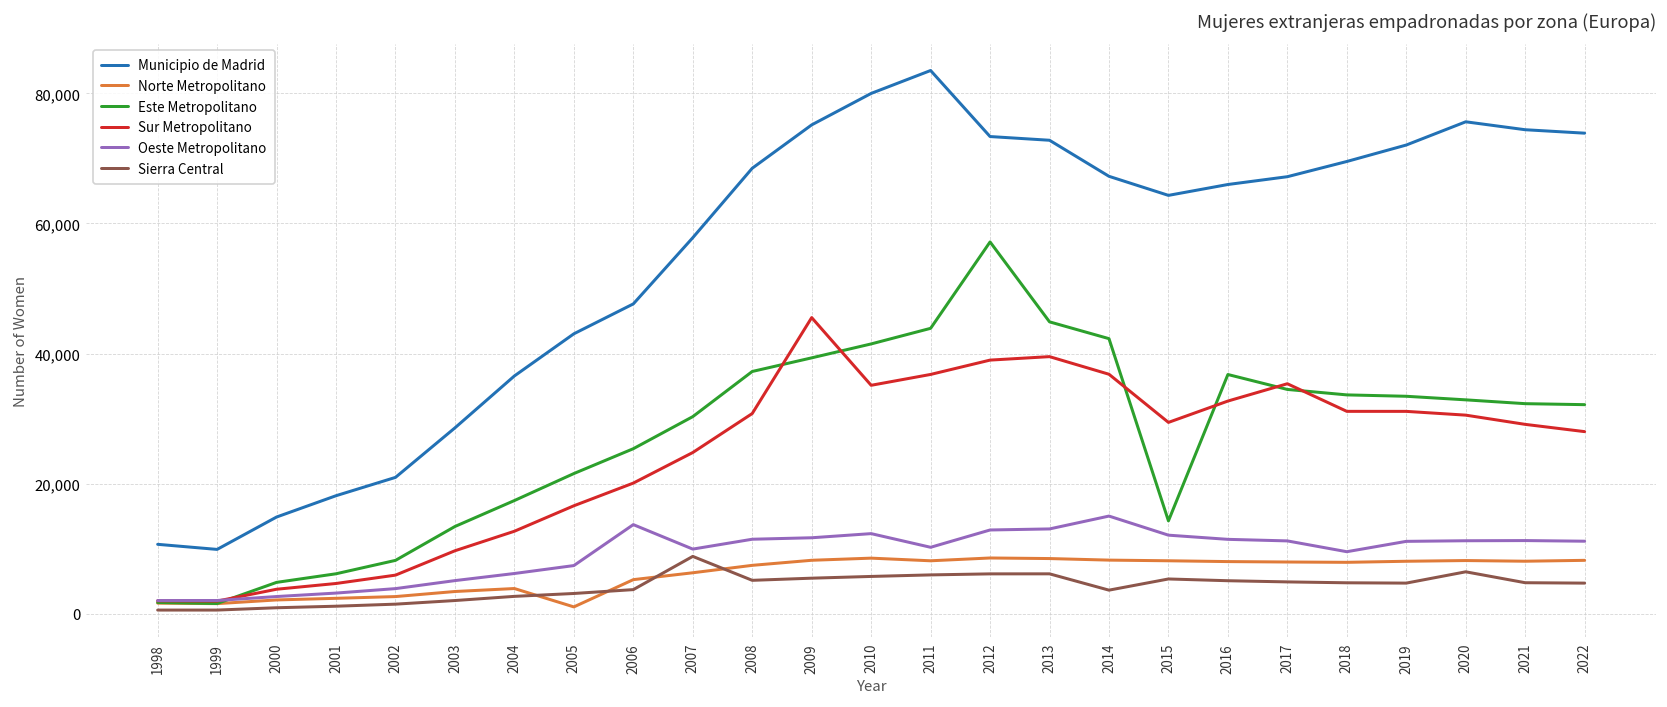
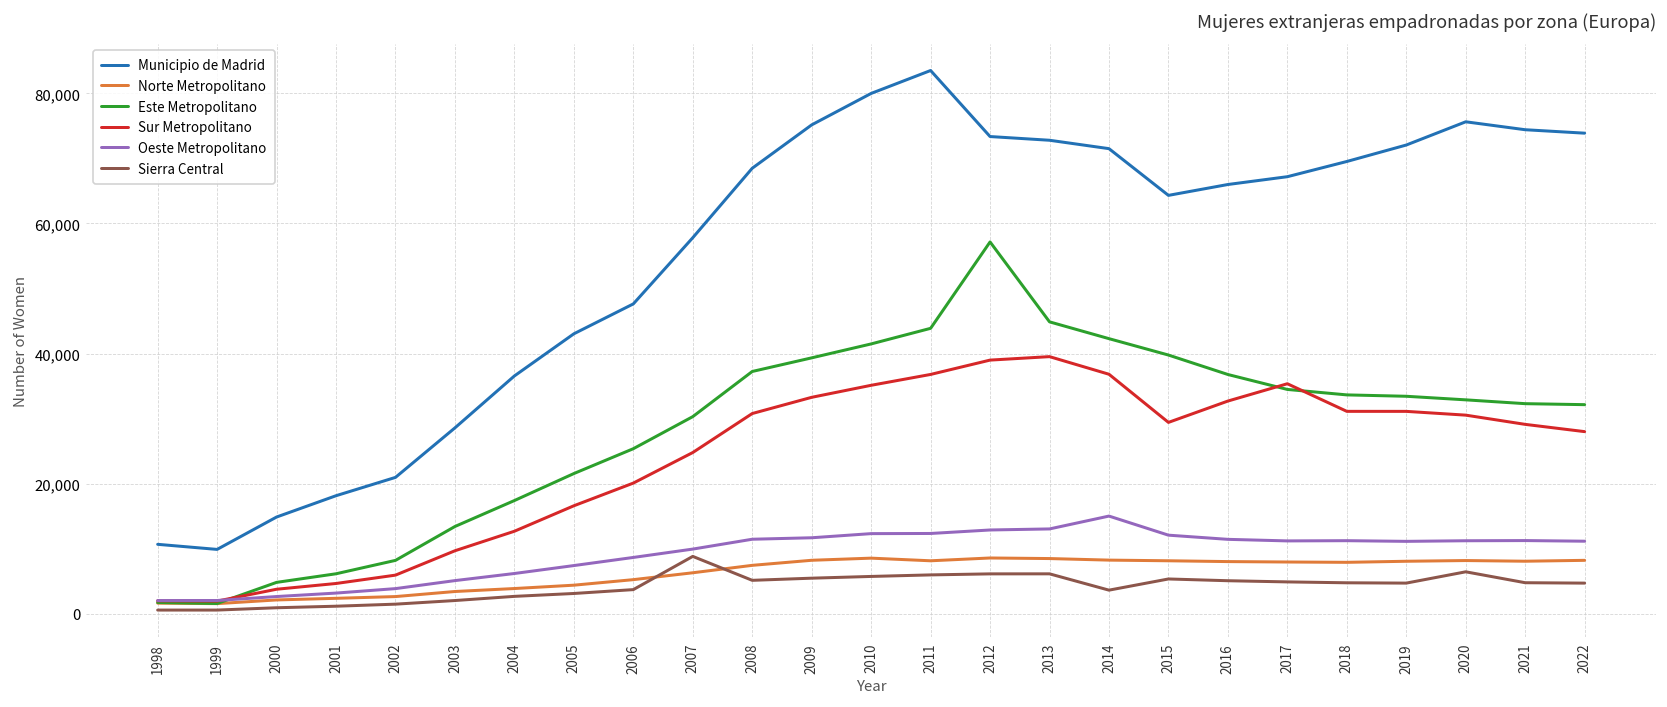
  {
    "Municipio de Madrid": {
      "1998": "11,000",
      "1999": "10,000",
      "2000": "15,000",
      "2001": "18,000",
      "2002": "21,000",
      "2003": "29,000",
      "2004": "37,000",
      "2005": "43,000",
      "2006": "48,000",
      "2007": "58,000",
      "2008": "68,000",
      "2009": "75,000",
      "2010": "80,000",
      "2011": "84,000",
      "2012": "73,000",
      "2013": "73,000",
-     "2014": "67,000",
+     "2014": "72,000",
      "2015": "64,000",
      "2016": "66,000",
      "2017": "67,000",
      "2018": "70,000",
      "2019": "72,000",
      "2020": "76,000",
      "2021": "74,000",
      "2022": "74,000"
    },
    "Norte Metropolitano": {
      "2000": "2,000",
      "2001": "2,000",
      "2002": "3,000",
      "2003": "3,000",
      "2004": "4,000",
-     "2005": "1,000",
+     "2005": "4,000",
      "2006": "5,000",
      "2007": "6,000",
      "2008": "7,000",
      "2009": "8,000",
      "2010": "9,000",
      "2011": "8,000",
      "2012": "9,000",
      "2013": "8,000",
      "2014": "8,000",
      "2015": "8,000",
      "2016": "8,000",
      "2017": "8,000",
      "2018": "8,000",
      "2019": "8,000",
      "2020": "8,000",
      "2021": "8,000",
      "2022": "8,000"
    },
    "Este Metropolitano": {
      "2000": "5,000",
      "2001": "6,000",
      "2002": "8,000",
      "2003": "13,000",
      "2004": "17,000",
      "2005": "22,000",
      "2006": "25,000",
      "2007": "30,000",
      "2008": "37,000",
      "2009": "39,000",
      "2010": "41,000",
      "2011": "44,000",
      "2012": "57,000",
      "2013": "45,000",
      "2014": "42,000",
-     "2015": "14,000",
+     "2015": "40,000",
      "2016": "37,000",
      "2017": "34,000",
      "2018": "34,000",
      "2019": "33,000",
      "2020": "33,000",
      "2021": "32,000",
      "2022": "32,000"
    },
    "Sur Metropolitano": {
      "2000": "4,000",
      "2001": "5,000",
      "2002": "6,000",
      "2003": "10,000",
      "2004": "13,000",
      "2005": "17,000",
      "2006": "20,000",
      "2007": "25,000",
      "2008": "31,000",
-     "2009": "46,000",
+     "2009": "33,000",
      "2010": "35,000",
      "2011": "37,000",
      "2012": "39,000",
      "2013": "40,000",
      "2014": "37,000",
      "2015": "29,000",
      "2016": "33,000",
      "2017": "35,000",
      "2018": "31,000",
      "2019": "31,000",
      "2020": "31,000",
      "2021": "29,000",
      "2022": "28,000"
    },
    "Oeste Metropolitano": {
      "2000": "3,000",
      "2001": "3,000",
      "2002": "4,000",
      "2003": "5,000",
      "2004": "6,000",
      "2005": "7,000",
-     "2006": "14,000",
+     "2006": "9,000",
      "2007": "10,000",
      "2008": "11,000",
      "2009": "12,000",
      "2010": "12,000",
-     "2011": "10,000",
+     "2011": "12,000",
      "2012": "13,000",
      "2013": "13,000",
      "2014": "15,000",
      "2015": "12,000",
      "2016": "11,000",
      "2017": "11,000",
-     "2018": "10,000",
+     "2018": "11,000",
      "2019": "11,000",
      "2020": "11,000",
      "2021": "11,000",
      "2022": "11,000"
    },
    "Sierra Central": {
      "1998": "1,000",
      "1999": "1,000",
      "2000": "1,000",
      "2001": "1,000",
      "2002": "1,000",
      "2003": "2,000",
      "2004": "3,000",
      "2005": "3,000",
      "2006": "4,000",
      "2007": "9,000",
      "2008": "5,000",
      "2009": "5,000",
      "2010": "6,000",
      "2011": "6,000",
      "2012": "6,000",
      "2013": "6,000",
      "2014": "4,000",
      "2015": "5,000",
      "2016": "5,000",
      "2017": "5,000",
      "2018": "5,000",
      "2019": "5,000",
      "2020": "6,000",
      "2021": "5,000",
      "2022": "5,000"
    }
  }
